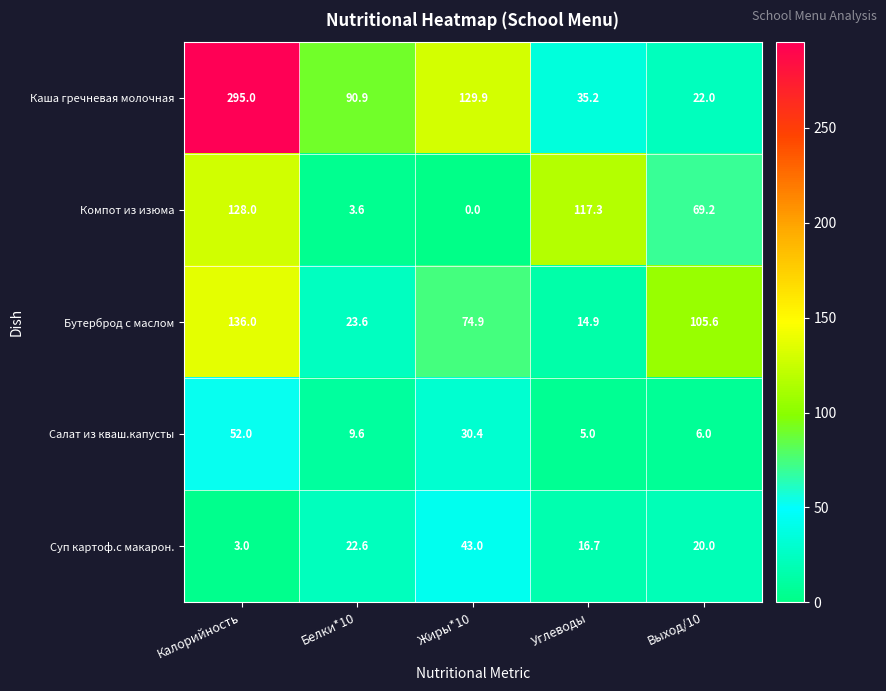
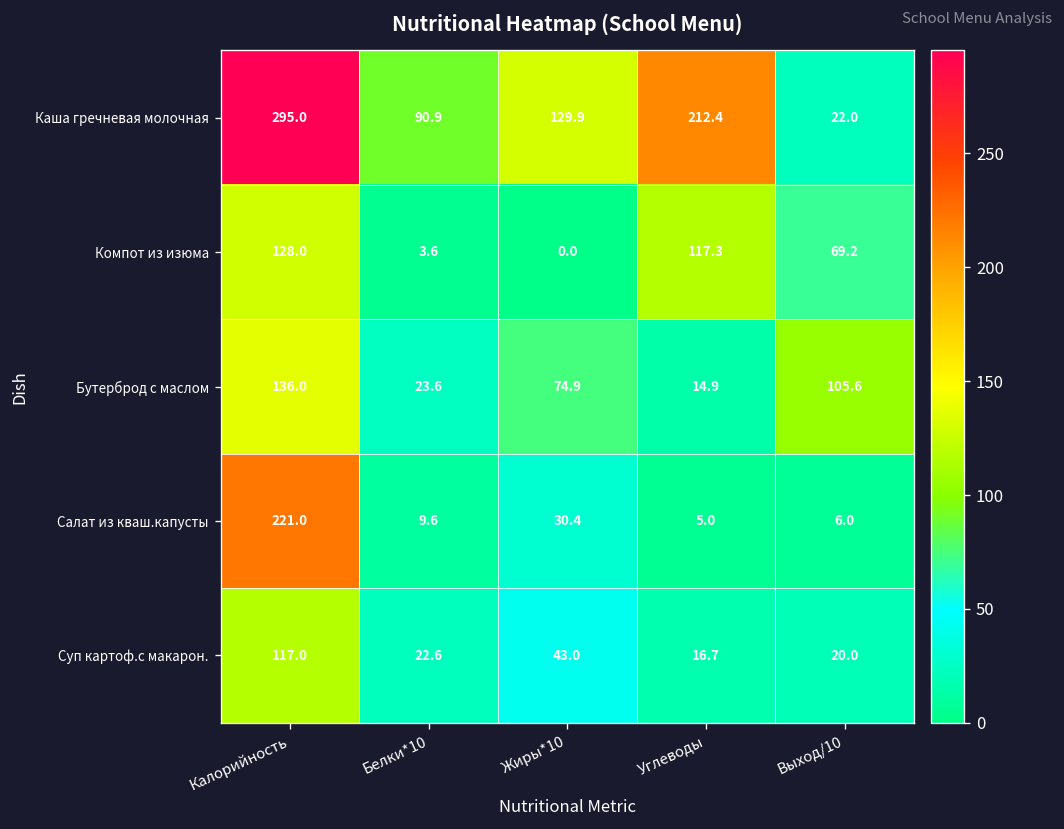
  {
    "Каша гречневая молочная": {
      "Калорийность": 295.0,
      "Белки*10": 90.9,
      "Жиры*10": 129.9,
-     "Углеводы": 35.2,
+     "Углеводы": 212.4,
      "Выход/10": 22.0
    },
    "Компот из изюма": {
      "Калорийность": 128.0,
      "Белки*10": 3.6,
      "Жиры*10": 0.0,
      "Углеводы": 117.3,
      "Выход/10": 69.2
    },
    "Бутерброд с маслом": {
      "Калорийность": 136.0,
      "Белки*10": 23.6,
      "Жиры*10": 74.9,
      "Углеводы": 14.9,
      "Выход/10": 105.6
    },
    "Салат из кваш.капусты": {
-     "Калорийность": 52.0,
+     "Калорийность": 221.0,
      "Белки*10": 9.6,
      "Жиры*10": 30.4,
      "Углеводы": 5.0,
      "Выход/10": 6.0
    },
    "Суп картоф.с макарон.": {
-     "Калорийность": 3.0,
+     "Калорийность": 117.0,
      "Белки*10": 22.6,
      "Жиры*10": 43.0,
      "Углеводы": 16.7,
      "Выход/10": 20.0
    }
  }
